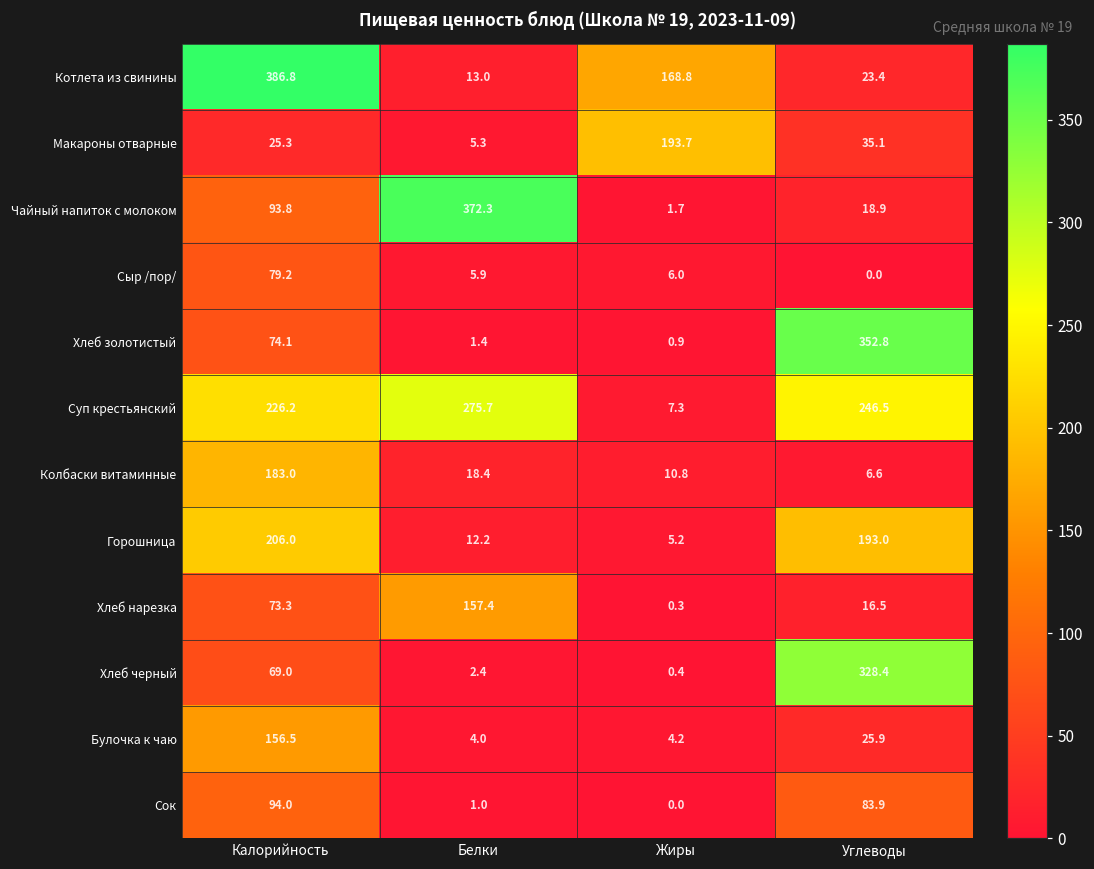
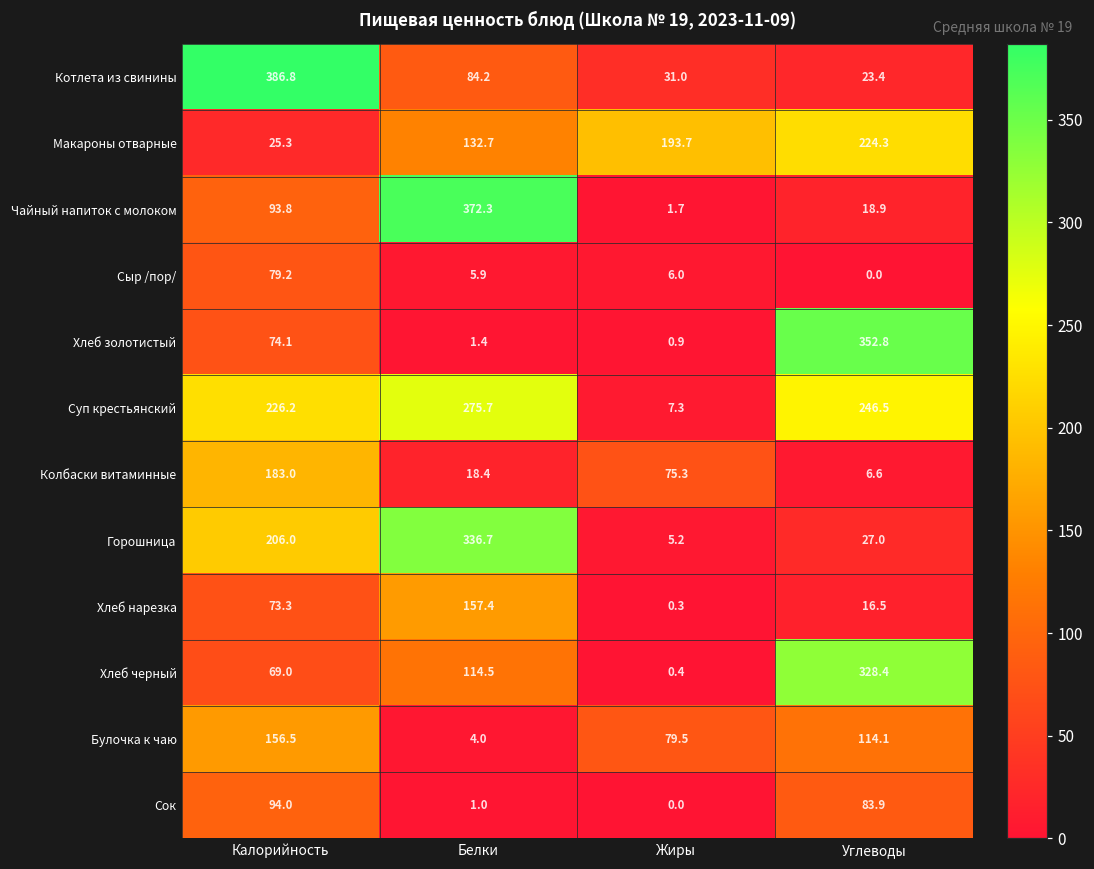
  {
    "Котлета из свинины": {
      "Калорийность": 386.8,
-     "Белки": 13.0,
-     "Жиры": 168.8,
+     "Белки": 84.2,
+     "Жиры": 31.0,
      "Углеводы": 23.4
    },
    "Макароны отварные": {
      "Калорийность": 25.3,
-     "Белки": 5.3,
+     "Белки": 132.7,
      "Жиры": 193.7,
-     "Углеводы": 35.1
+     "Углеводы": 224.3
    },
    "Чайный напиток с молоком": {
      "Калорийность": 93.8,
      "Белки": 372.3,
      "Жиры": 1.7,
      "Углеводы": 18.9
    },
    "Сыр /пор/": {
      "Калорийность": 79.2,
      "Белки": 5.9,
      "Жиры": 6.0,
      "Углеводы": 0.0
    },
    "Хлеб золотистый": {
      "Калорийность": 74.1,
      "Белки": 1.4,
      "Жиры": 0.9,
      "Углеводы": 352.8
    },
    "Суп крестьянский": {
      "Калорийность": 226.2,
      "Белки": 275.7,
      "Жиры": 7.3,
      "Углеводы": 246.5
    },
    "Колбаски витаминные": {
      "Калорийность": 183.0,
      "Белки": 18.4,
-     "Жиры": 10.8,
+     "Жиры": 75.3,
      "Углеводы": 6.6
    },
    "Горошница": {
      "Калорийность": 206.0,
-     "Белки": 12.2,
+     "Белки": 336.7,
      "Жиры": 5.2,
-     "Углеводы": 193.0
+     "Углеводы": 27.0
    },
    "Хлеб нарезка": {
      "Калорийность": 73.3,
      "Белки": 157.4,
      "Жиры": 0.3,
      "Углеводы": 16.5
    },
    "Хлеб черный": {
      "Калорийность": 69.0,
-     "Белки": 2.4,
+     "Белки": 114.5,
      "Жиры": 0.4,
      "Углеводы": 328.4
    },
    "Булочка к чаю": {
      "Калорийность": 156.5,
      "Белки": 4.0,
-     "Жиры": 4.2,
-     "Углеводы": 25.9
+     "Жиры": 79.5,
+     "Углеводы": 114.1
    },
    "Сок": {
      "Калорийность": 94.0,
      "Белки": 1.0,
      "Жиры": 0.0,
      "Углеводы": 83.9
    }
  }
